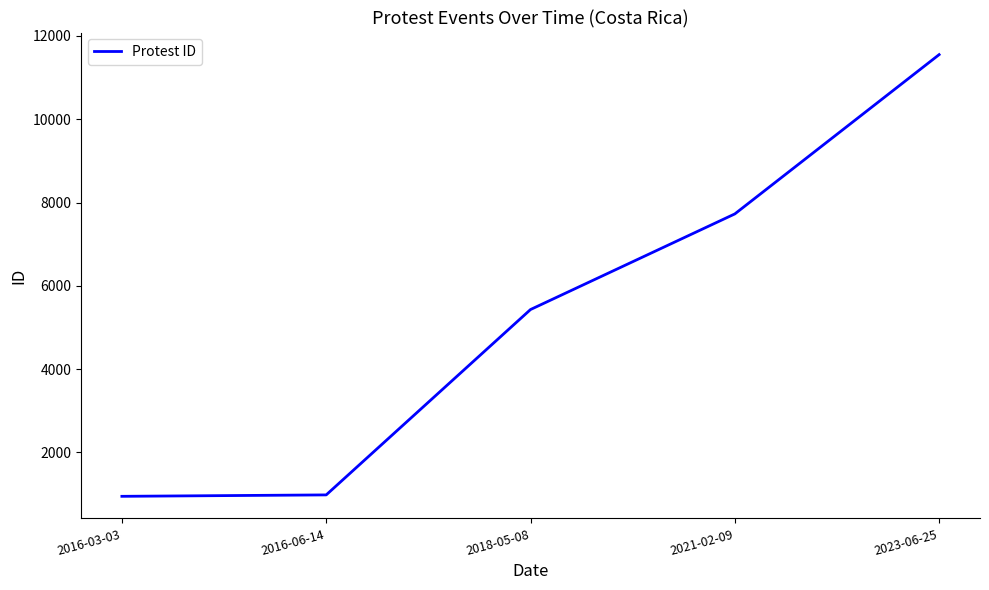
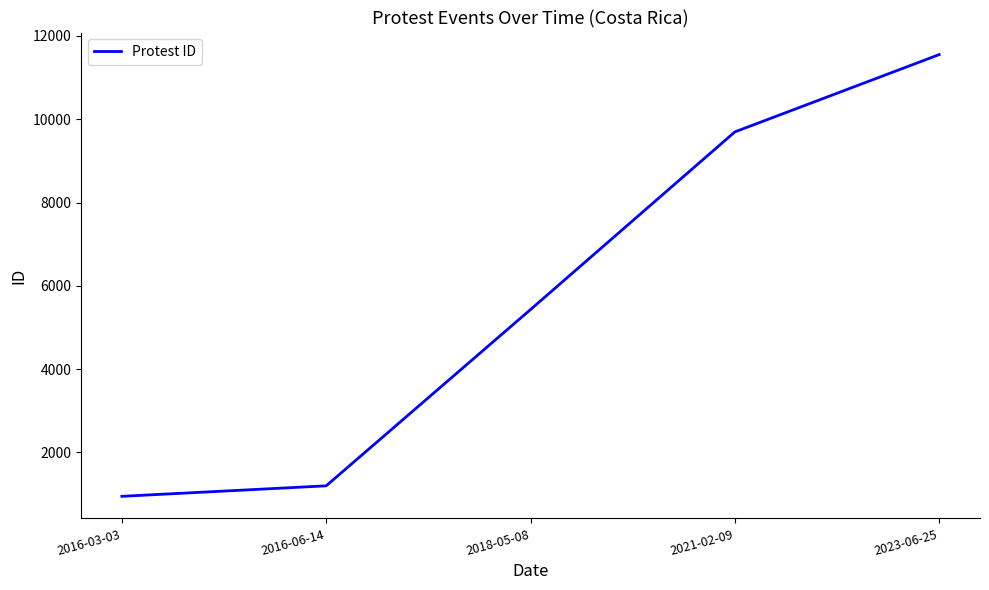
  {
    "2016-03-03": 900,
-   "2016-06-14": 1000,
+   "2016-06-14": 1200,
    "2018-05-08": 5400,
-   "2021-02-09": 7700,
+   "2021-02-09": 9700,
    "2023-06-25": 11600
  }
